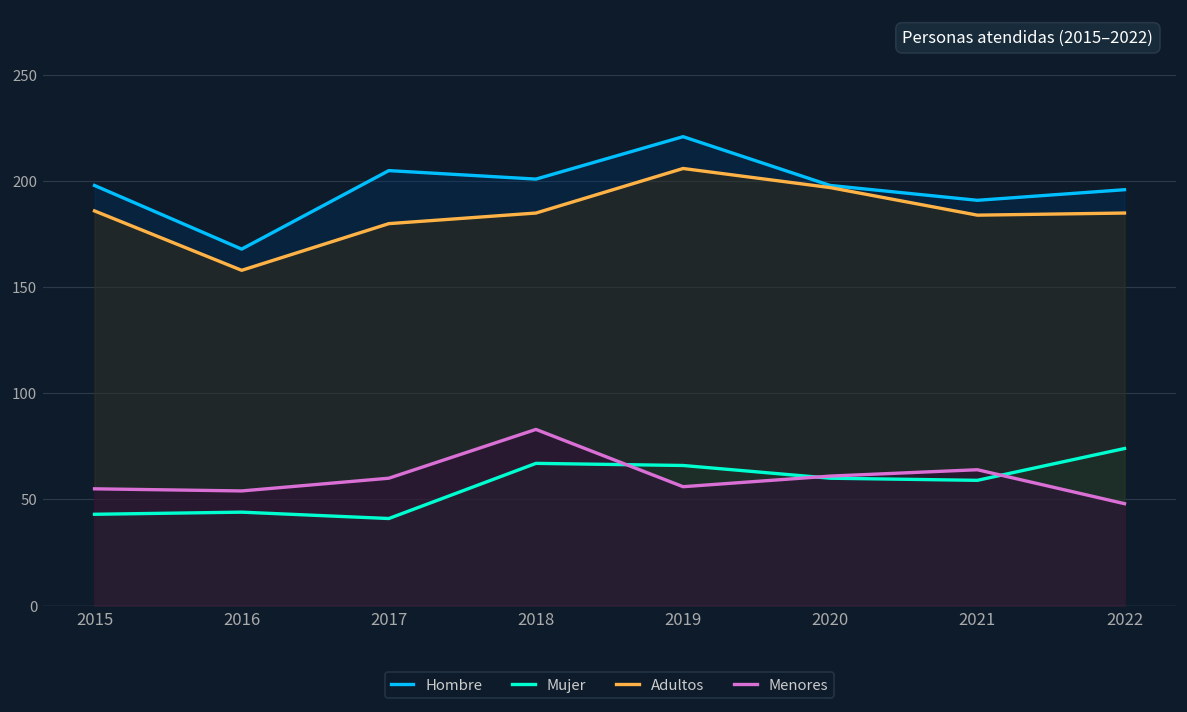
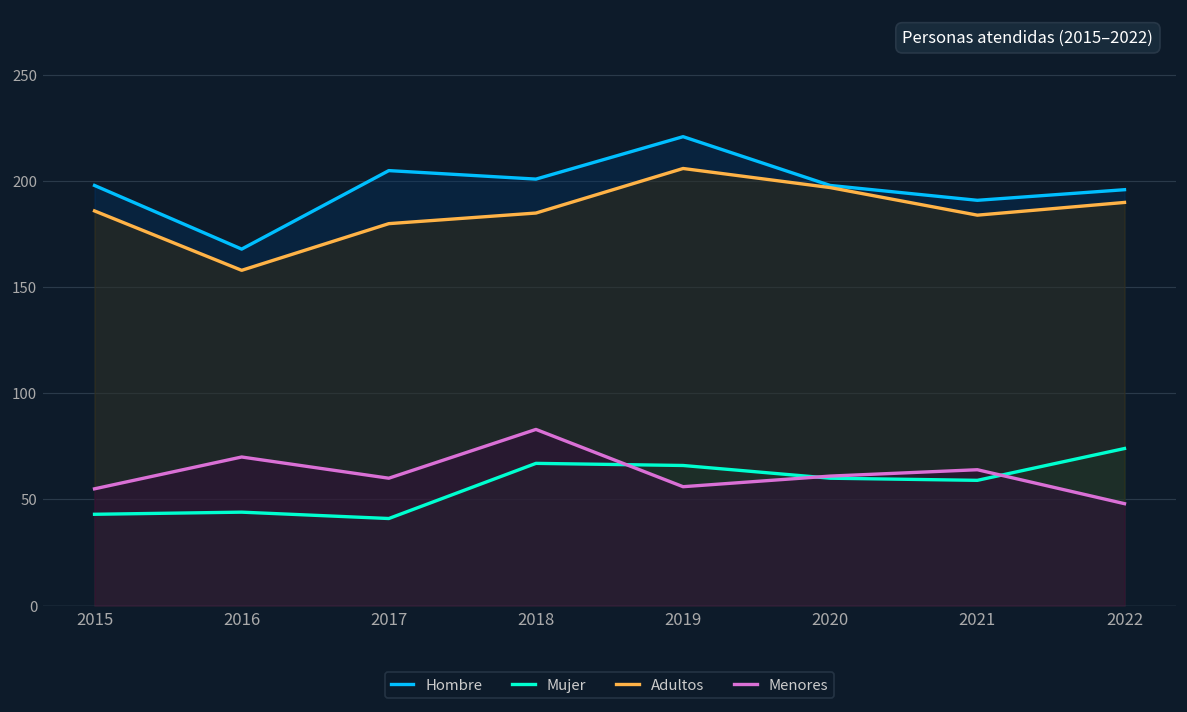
  {
    "Hombre": {
      "2015": 198,
      "2016": 168,
      "2017": 205,
      "2018": 201,
      "2019": 221,
      "2021": 191,
      "2022": 196
    },
    "Mujer": {
      "2015": 43,
      "2016": 44,
      "2017": 41,
      "2018": 67,
      "2019": 66,
      "2021": 59,
      "2022": 74
    },
    "Adultos": {
      "2015": 186,
      "2016": 158,
      "2017": 180,
      "2018": 185,
      "2019": 206,
      "2021": 184,
-     "2022": 185
+     "2022": 190
    },
    "Menores": {
      "2015": 55,
-     "2016": 54,
+     "2016": 70,
      "2017": 60,
      "2018": 83,
      "2019": 56,
      "2021": 64,
      "2022": 48
    }
  }
